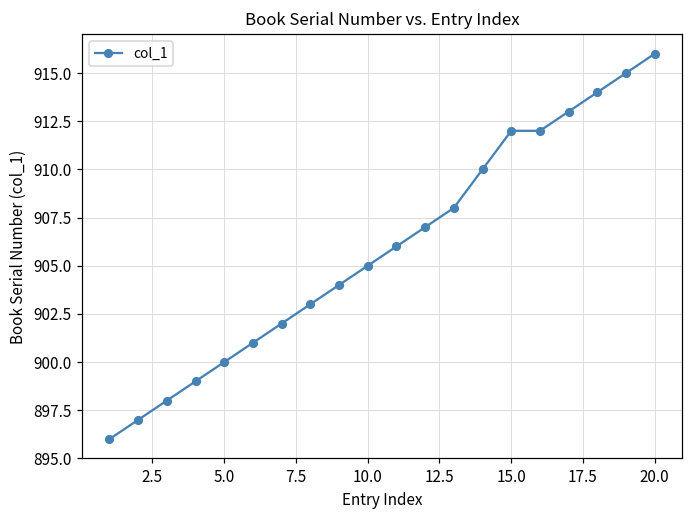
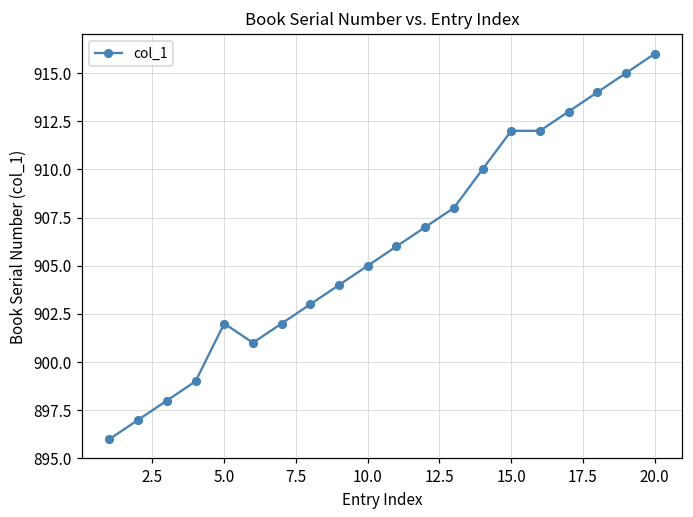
  {
-   "5.0": 900,
+   "5.0": 902,
    "10.0": 905,
    "15.0": 912,
    "20.0": 916
  }
